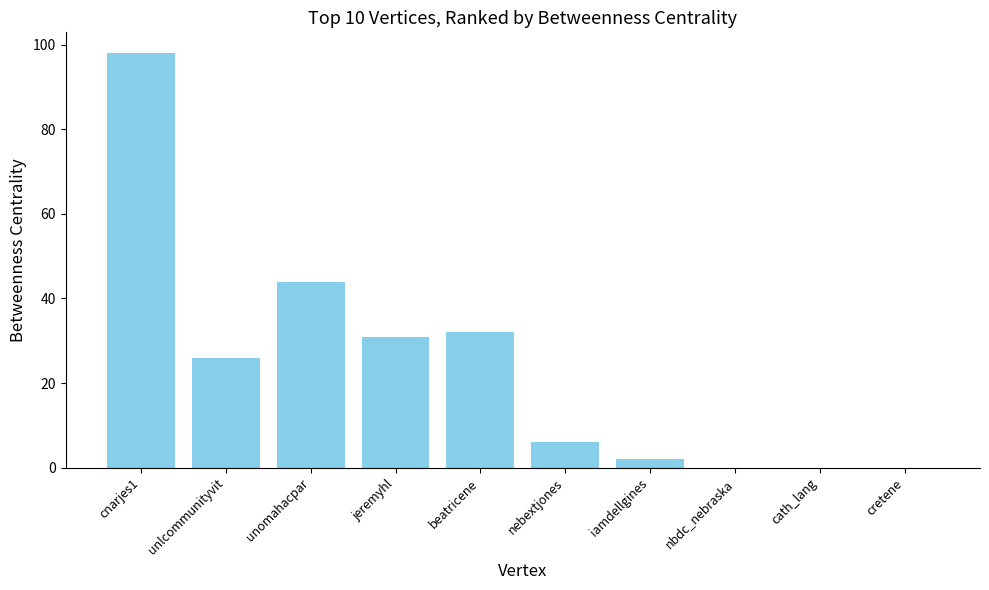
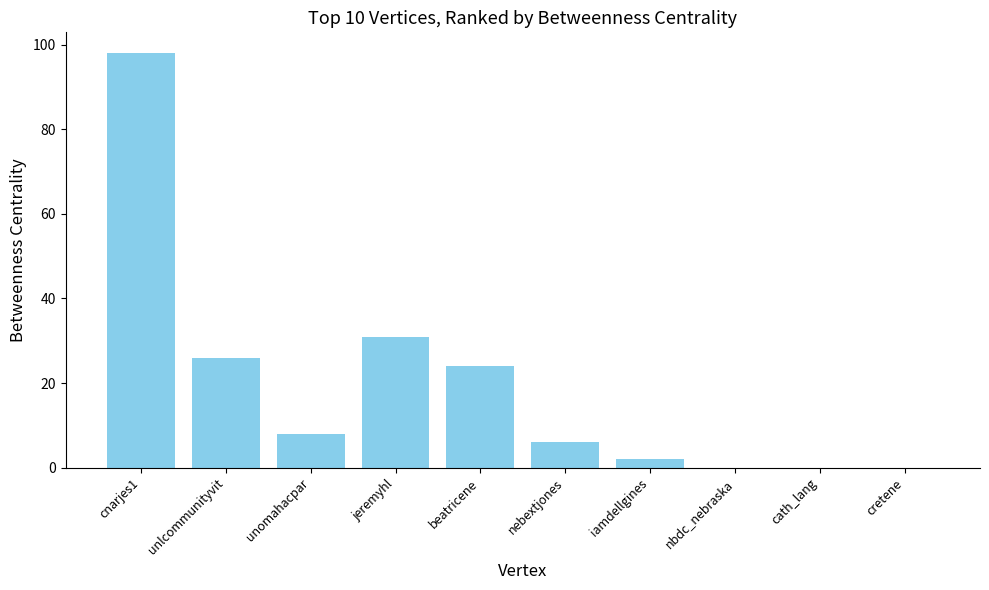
  {
    "cnarjes1": 98,
    "unlcommunityvit": 26,
-   "unomahacpar": 44,
+   "unomahacpar": 8,
    "jeremyhl": 31,
-   "beatricene": 32,
+   "beatricene": 24,
    "nebextjones": 6,
    "iamdellgines": 2,
    "nbdc_nebraska": 0,
    "cath_lang": 0,
    "cretene": 0
  }
